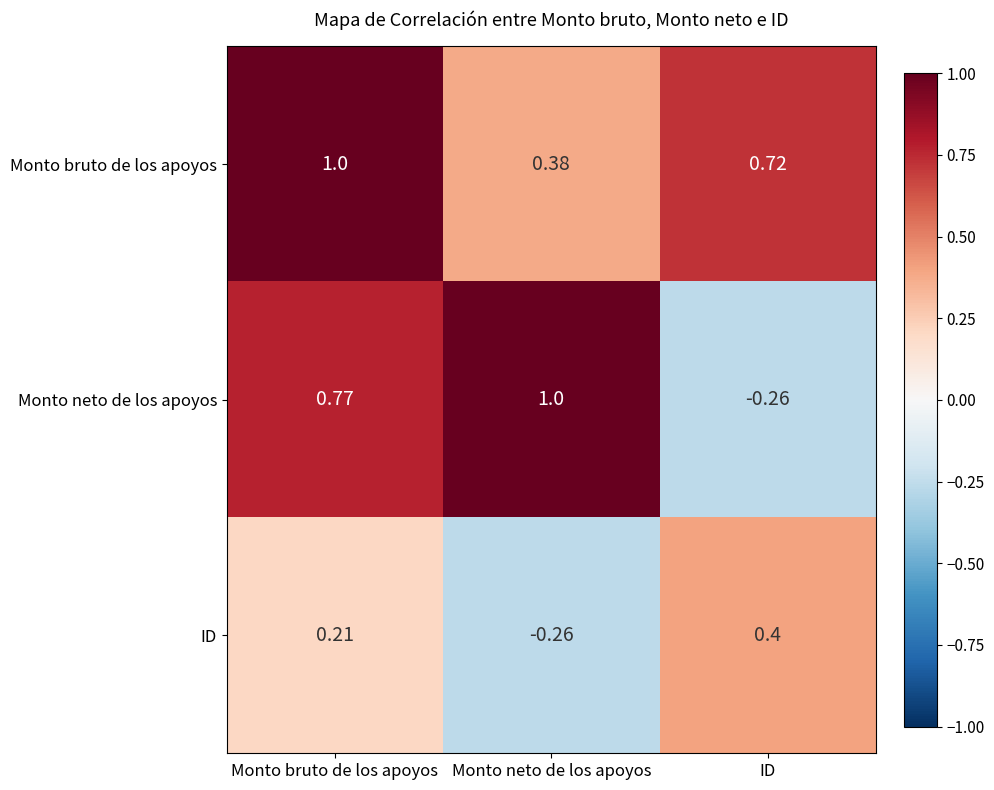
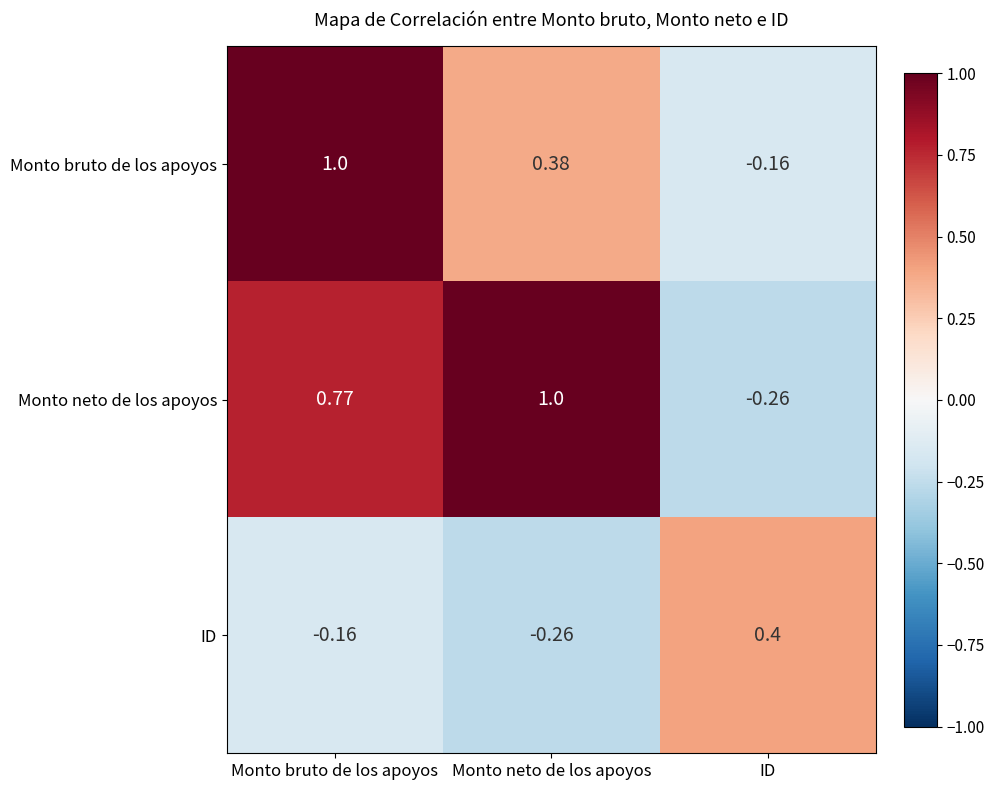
  {
    "Monto bruto de los apoyos": {
      "Monto bruto de los apoyos": 1.0,
      "Monto neto de los apoyos": 0.38,
-     "ID": 0.72
+     "ID": -0.16
    },
    "Monto neto de los apoyos": {
      "Monto bruto de los apoyos": 0.77,
      "Monto neto de los apoyos": 1.0,
      "ID": -0.26
    },
    "ID": {
-     "Monto bruto de los apoyos": 0.21,
+     "Monto bruto de los apoyos": -0.16,
      "Monto neto de los apoyos": -0.26,
      "ID": 0.4
    }
  }
